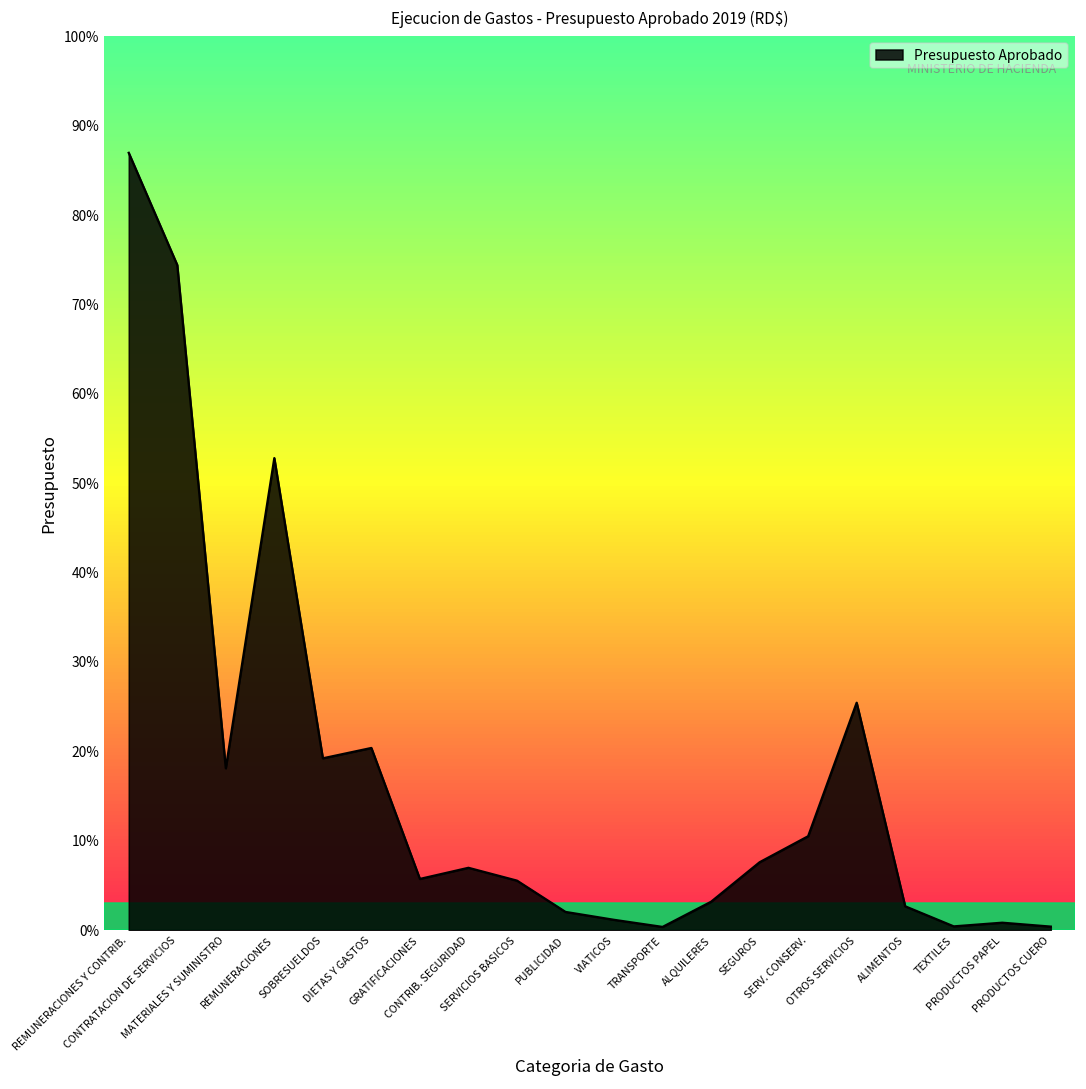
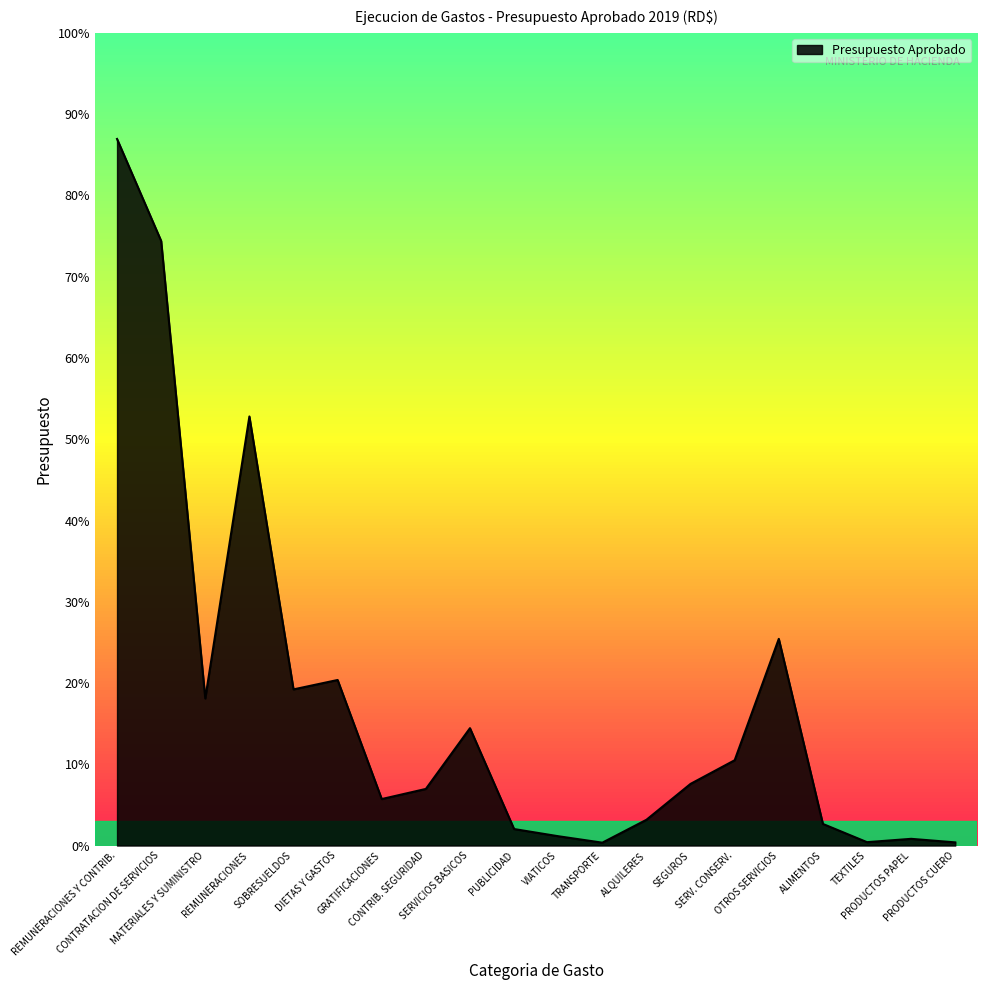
  {
    "REMUNERACIONES Y CONTRIB.": "87%",
    "CONTRATACION DE SERVICIOS": "74%",
    "MATERIALES Y SUMINISTRO": "18%",
    "REMUNERACIONES": "53%",
    "SOBRESUELDOS": "19%",
    "DIETAS Y GASTOS": "20%",
    "GRATIFICACIONES": "6%",
    "CONTRIB. SEGURIDAD": "7%",
-   "SERVICIOS BASICOS": "6%",
+   "SERVICIOS BASICOS": "14%",
    "ALQUILERES": "3%",
    "SEGUROS": "8%",
    "SERV. CONSERV.": "11%",
    "OTROS SERVICIOS": "25%"
  }
